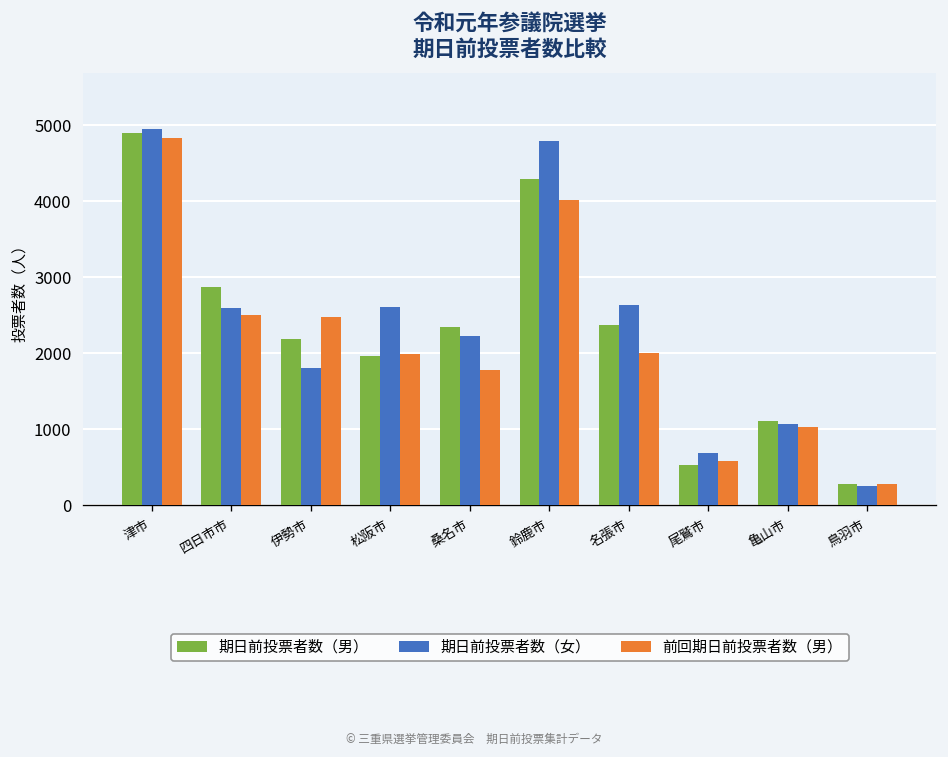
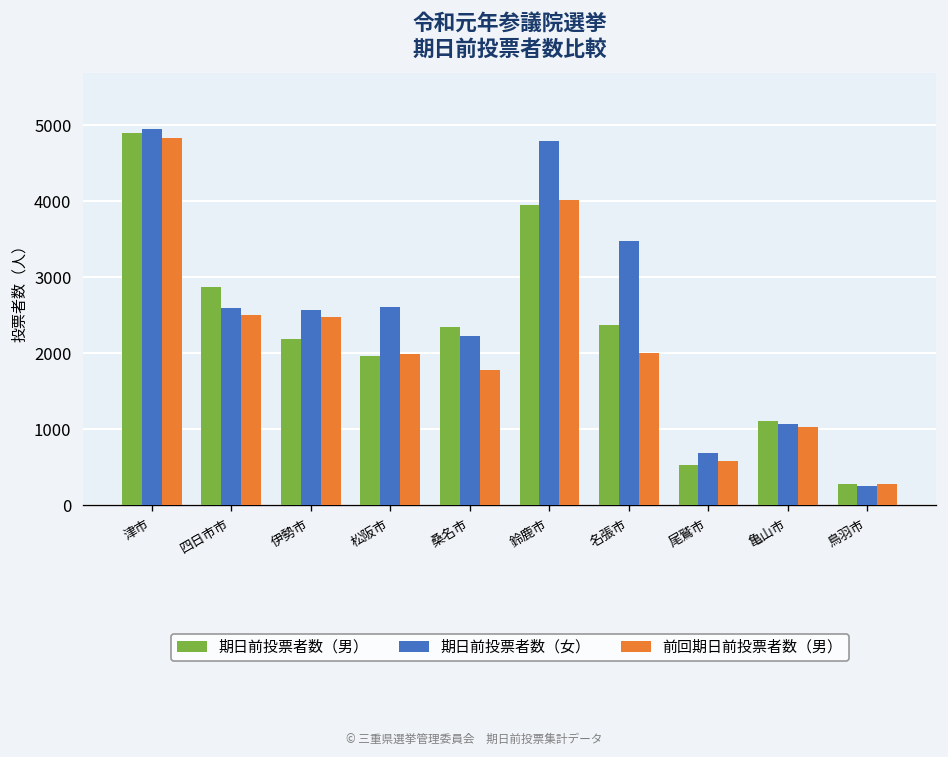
  {
    "期日前投票者数（男）": {
      "津市": 4900,
      "四日市市": 2900,
      "伊勢市": 2200,
      "松阪市": 2000,
      "桑名市": 2400,
-     "鈴鹿市": 4300,
+     "鈴鹿市": 4000,
      "名張市": 2400,
      "尾鷲市": 500,
      "亀山市": 1100,
      "鳥羽市": 300
    },
    "期日前投票者数（女）": {
      "津市": 5000,
      "四日市市": 2600,
-     "伊勢市": 1800,
+     "伊勢市": 2600,
      "松阪市": 2600,
      "桑名市": 2200,
      "鈴鹿市": 4800,
-     "名張市": 2600,
+     "名張市": 3500,
      "尾鷲市": 700,
      "亀山市": 1100,
      "鳥羽市": 300
    },
    "前回期日前投票者数（男）": {
      "津市": 4800,
      "四日市市": 2500,
      "伊勢市": 2500,
      "松阪市": 2000,
      "桑名市": 1800,
      "鈴鹿市": 4000,
      "名張市": 2000,
      "尾鷲市": 600,
      "亀山市": 1000,
      "鳥羽市": 300
    }
  }
